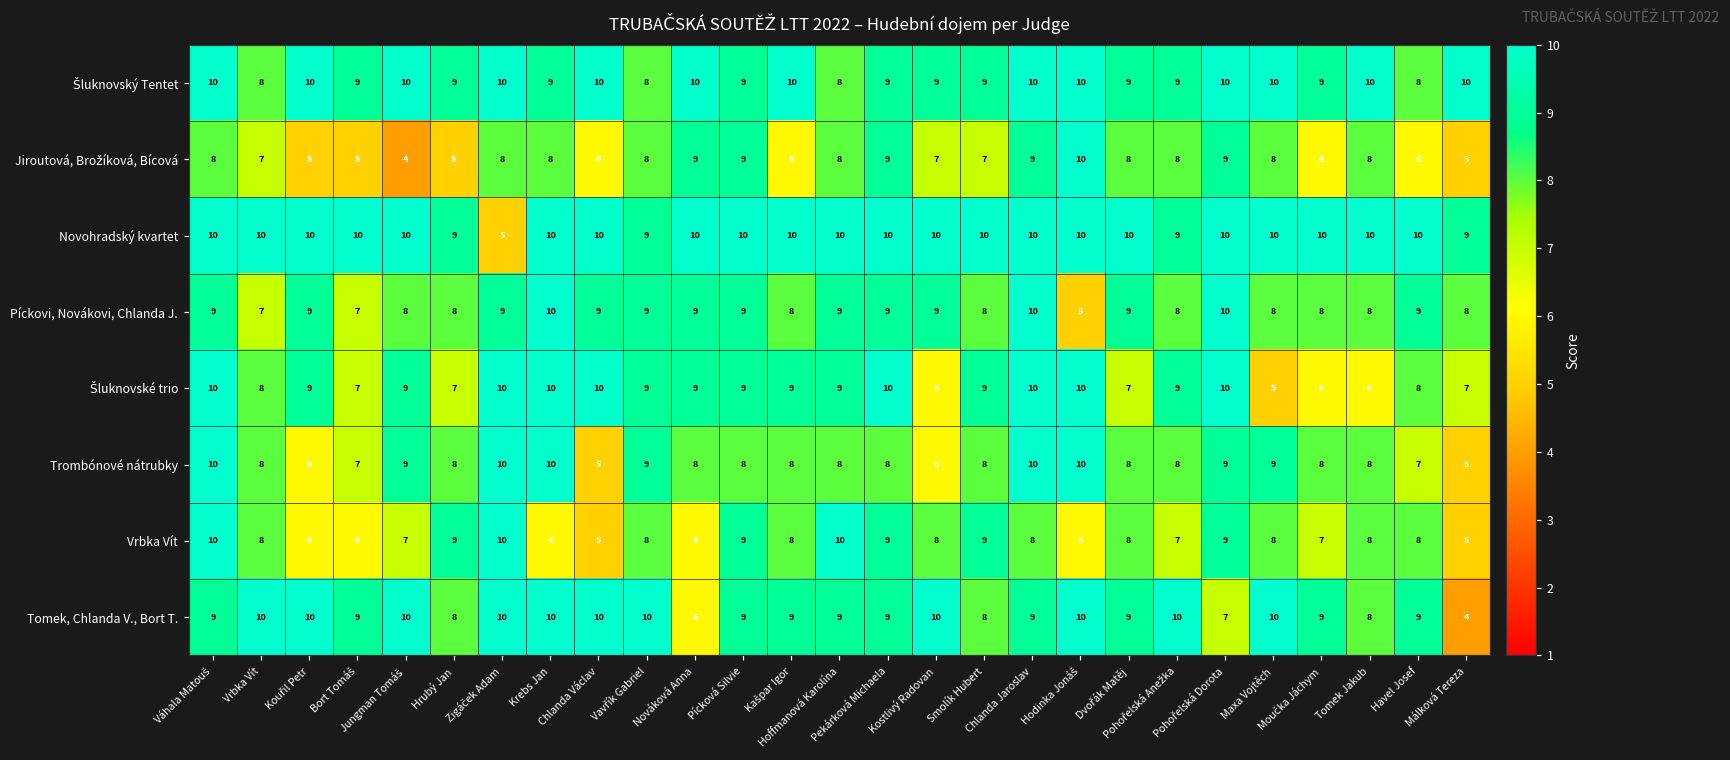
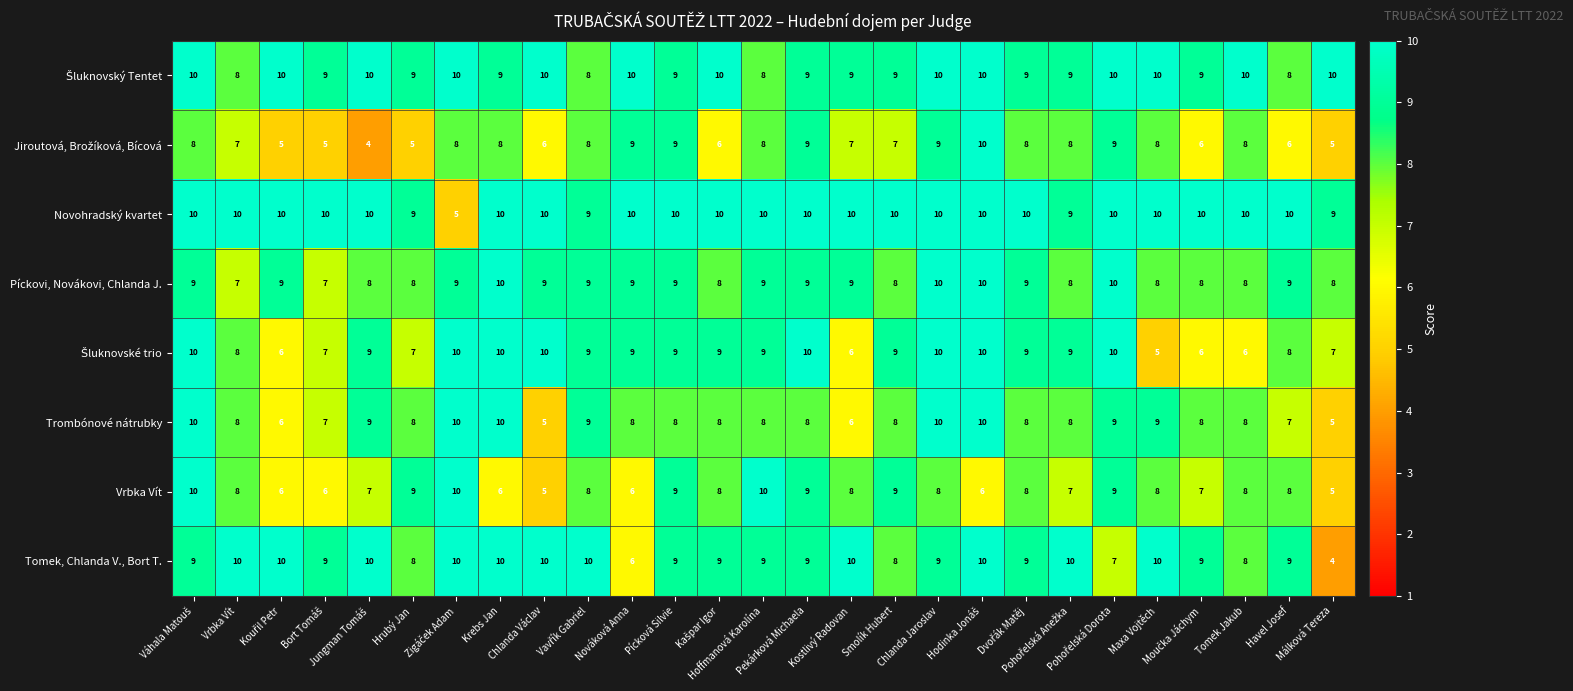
  {
    "Píckovi, Novákovi, Chlanda J.": {
      "Váhala Matouš": 9,
      "Vrbka Vít": 7,
      "Kouřil Petr": 9,
      "Bort Tomáš": 7,
      "Jungman Tomáš": 8,
      "Hrubý Jan": 8,
      "Zigáček Adam": 9,
      "Krebs Jan": 10,
      "Chlanda Václav": 9,
      "Vavřík Gabriel": 9,
      "Nováková Anna": 9,
      "Pícková Silvie": 9,
      "Kašpar Igor": 8,
      "Hoffmanová Karolína": 9,
      "Pekárková Michaela": 9,
      "Kostlivý Radovan": 9,
      "Smolík Hubert": 8,
      "Chlanda Jaroslav": 10,
-     "Hodinka Jonáš": 5,
+     "Hodinka Jonáš": 10,
      "Dvořák Matěj": 9,
      "Pohořelská Anežka": 8,
      "Pohořelská Dorota": 10,
      "Maxa Vojtěch": 8,
      "Moučka Jáchym": 8,
      "Tomek Jakub": 8,
      "Havel Josef": 9,
      "Málková Tereza": 8
    },
    "Šluknovské trio": {
      "Váhala Matouš": 10,
      "Vrbka Vít": 8,
-     "Kouřil Petr": 9,
+     "Kouřil Petr": 6,
      "Bort Tomáš": 7,
      "Jungman Tomáš": 9,
      "Hrubý Jan": 7,
      "Zigáček Adam": 10,
      "Krebs Jan": 10,
      "Chlanda Václav": 10,
      "Vavřík Gabriel": 9,
      "Nováková Anna": 9,
      "Pícková Silvie": 9,
      "Kašpar Igor": 9,
      "Hoffmanová Karolína": 9,
      "Pekárková Michaela": 10,
      "Kostlivý Radovan": 6,
      "Smolík Hubert": 9,
      "Chlanda Jaroslav": 10,
      "Hodinka Jonáš": 10,
-     "Dvořák Matěj": 7,
+     "Dvořák Matěj": 9,
      "Pohořelská Anežka": 9,
      "Pohořelská Dorota": 10,
      "Maxa Vojtěch": 5,
      "Moučka Jáchym": 6,
      "Tomek Jakub": 6,
      "Havel Josef": 8,
      "Málková Tereza": 7
    }
  }
